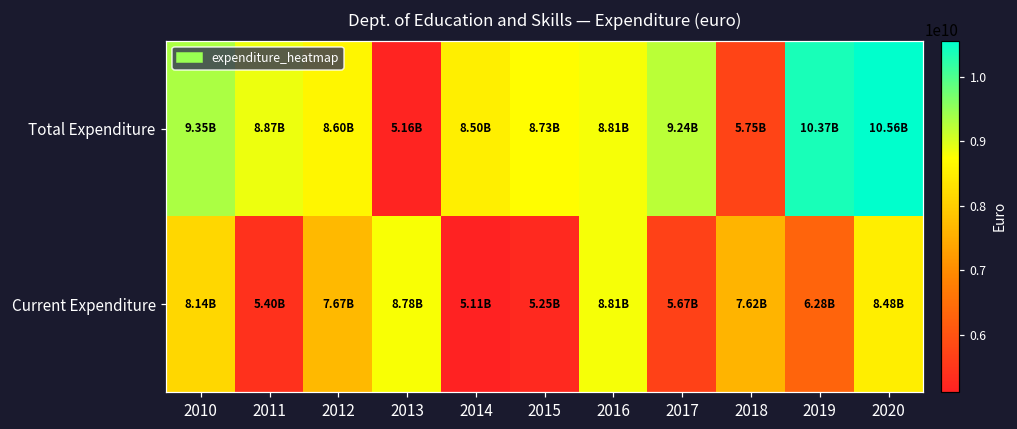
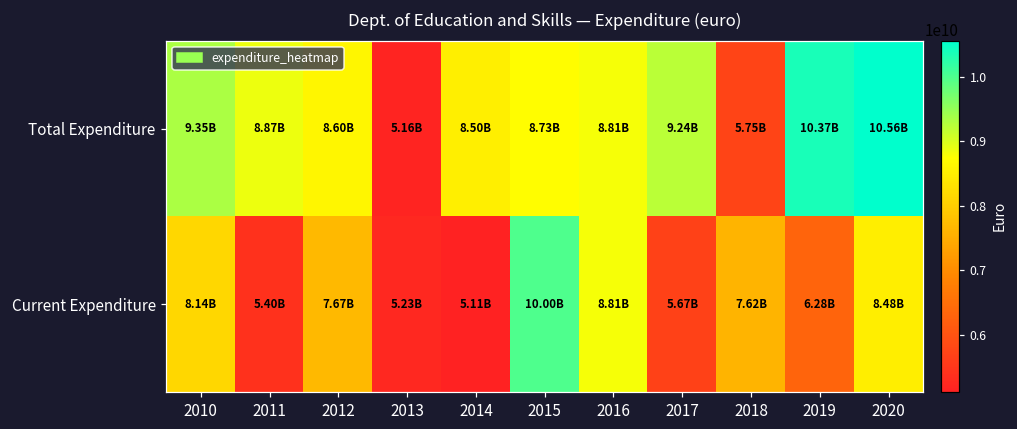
  {
    "Total Expenditure": {
      "2010": "9.35B",
      "2011": "8.87B",
      "2012": "8.60B",
      "2013": "5.16B",
      "2014": "8.50B",
      "2015": "8.73B",
      "2016": "8.81B",
      "2017": "9.24B",
      "2018": "5.75B",
      "2019": "10.37B",
      "2020": "10.56B"
    },
    "Current Expenditure": {
      "2010": "8.14B",
      "2011": "5.40B",
      "2012": "7.67B",
-     "2013": "8.78B",
+     "2013": "5.23B",
      "2014": "5.11B",
-     "2015": "5.25B",
+     "2015": "10.00B",
      "2016": "8.81B",
      "2017": "5.67B",
      "2018": "7.62B",
      "2019": "6.28B",
      "2020": "8.48B"
    }
  }
